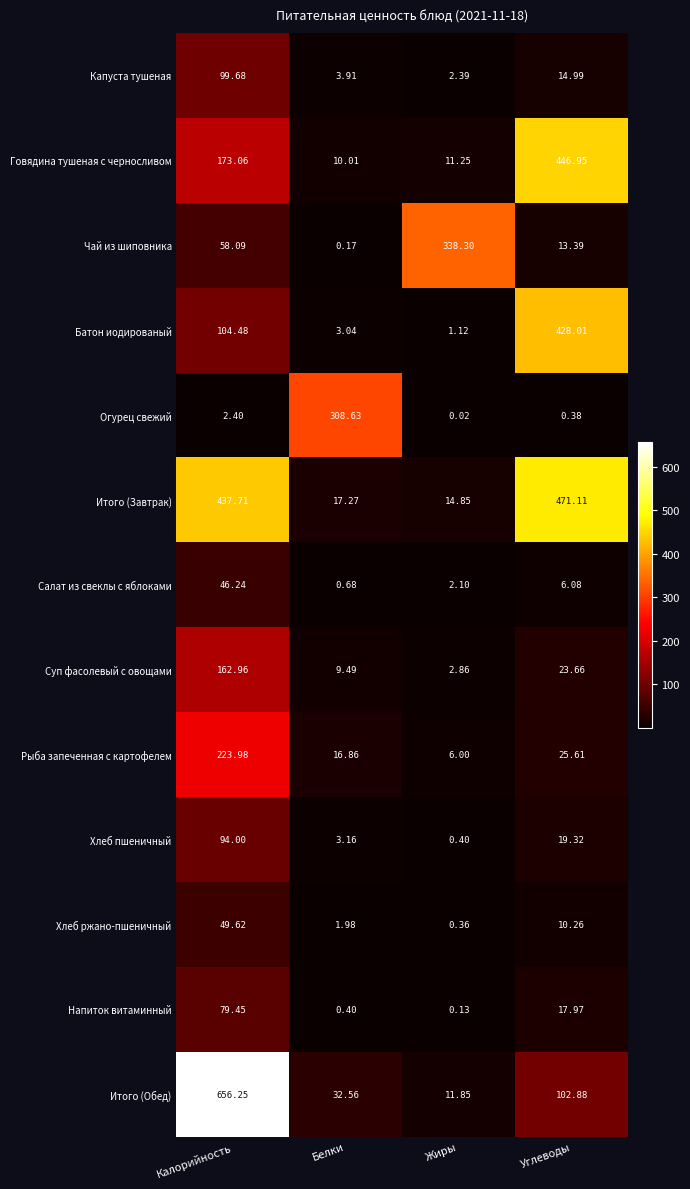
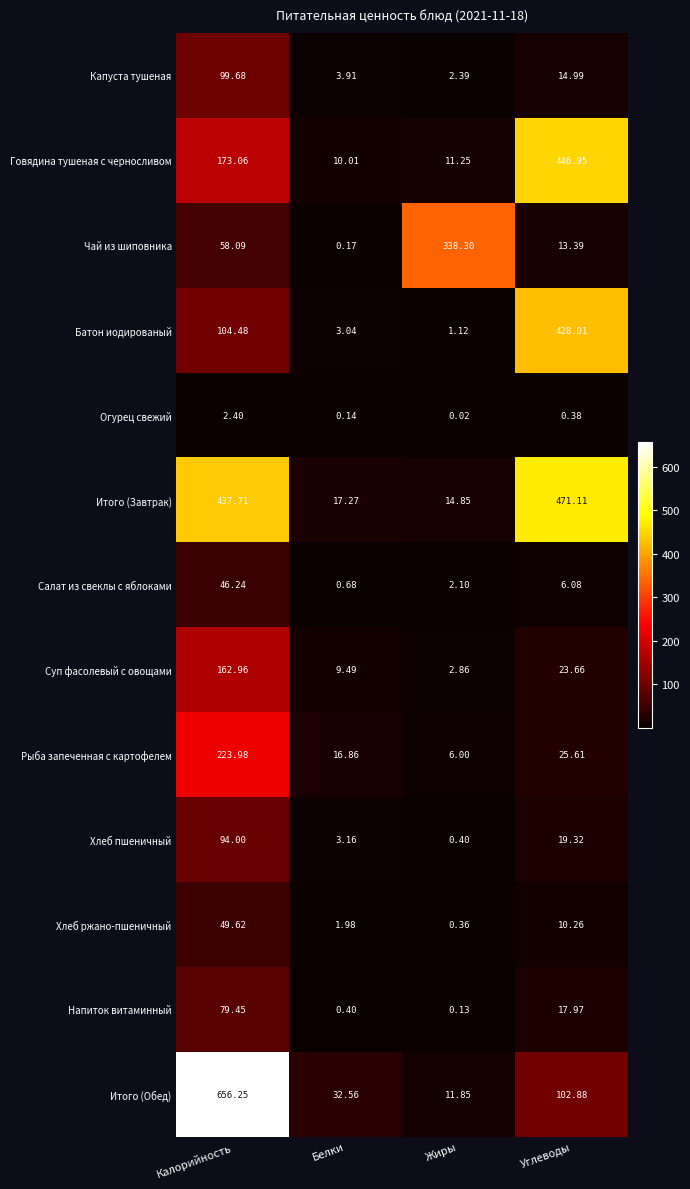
  {
    "Капуста тушеная": {
      "Калорийность": 99.68,
      "Белки": 3.91,
      "Жиры": 2.39,
      "Углеводы": 14.99
    },
    "Говядина тушеная с черносливом": {
      "Калорийность": 173.06,
      "Белки": 10.01,
      "Жиры": 11.25,
      "Углеводы": 446.95
    },
    "Чай из шиповника": {
      "Калорийность": 58.09,
      "Белки": 0.17,
      "Жиры": 338.30,
      "Углеводы": 13.39
    },
    "Батон иодированый": {
      "Калорийность": 104.48,
      "Белки": 3.04,
      "Жиры": 1.12,
      "Углеводы": 428.01
    },
    "Огурец свежий": {
      "Калорийность": 2.40,
-     "Белки": 308.63,
+     "Белки": 0.14,
      "Жиры": 0.02,
      "Углеводы": 0.38
    },
    "Итого (Завтрак)": {
      "Калорийность": 437.71,
      "Белки": 17.27,
      "Жиры": 14.85,
      "Углеводы": 471.11
    },
    "Салат из свеклы с яблоками": {
      "Калорийность": 46.24,
      "Белки": 0.68,
      "Жиры": 2.10,
      "Углеводы": 6.08
    },
    "Суп фасолевый с овощами": {
      "Калорийность": 162.96,
      "Белки": 9.49,
      "Жиры": 2.86,
      "Углеводы": 23.66
    },
    "Рыба запеченная с картофелем": {
      "Калорийность": 223.98,
      "Белки": 16.86,
      "Жиры": 6.00,
      "Углеводы": 25.61
    },
    "Хлеб пшеничный": {
      "Калорийность": 94.00,
      "Белки": 3.16,
      "Жиры": 0.40,
      "Углеводы": 19.32
    },
    "Хлеб ржано-пшеничный": {
      "Калорийность": 49.62,
      "Белки": 1.98,
      "Жиры": 0.36,
      "Углеводы": 10.26
    },
    "Напиток витаминный": {
      "Калорийность": 79.45,
      "Белки": 0.40,
      "Жиры": 0.13,
      "Углеводы": 17.97
    },
    "Итого (Обед)": {
      "Калорийность": 656.25,
      "Белки": 32.56,
      "Жиры": 11.85,
      "Углеводы": 102.88
    }
  }
